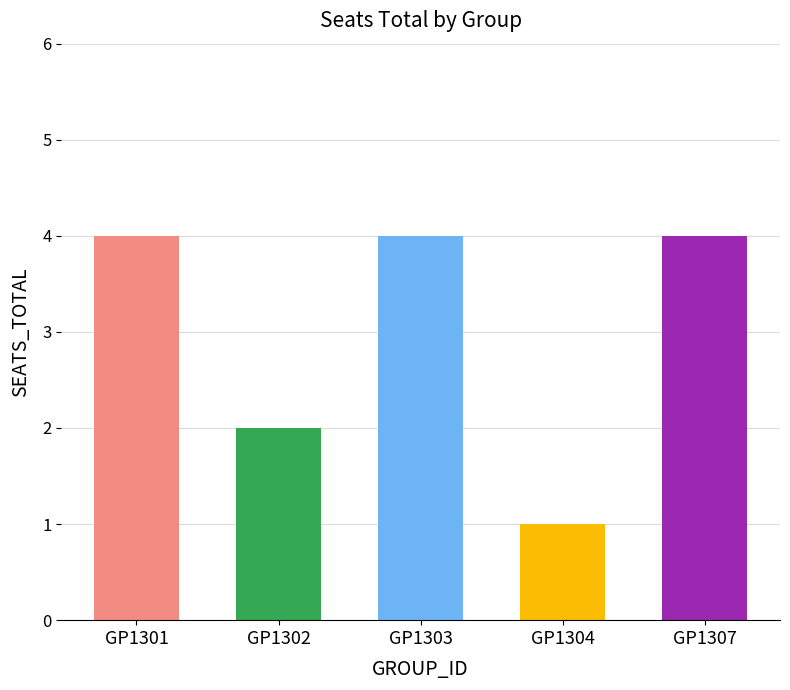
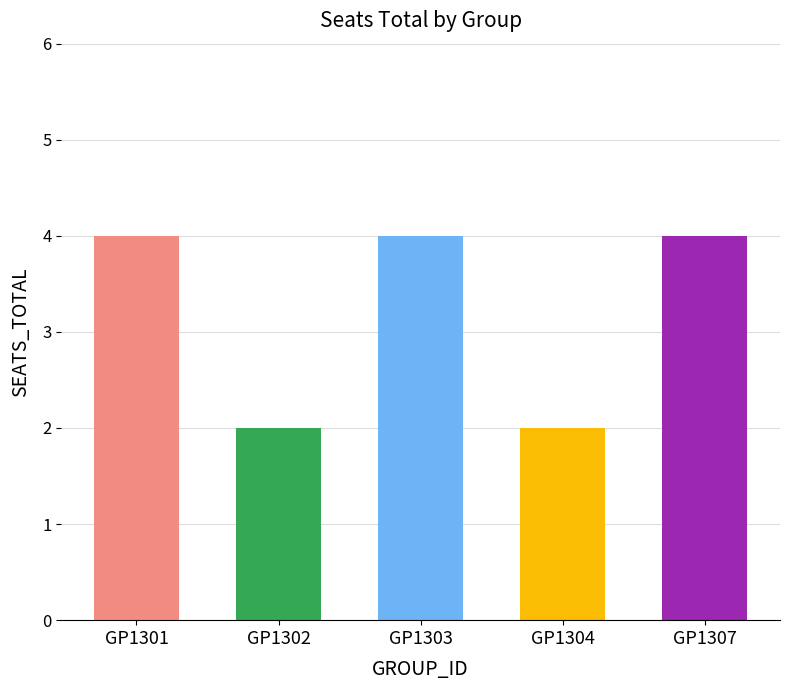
  {
    "GP1301": 4,
    "GP1302": 2,
    "GP1303": 4,
-   "GP1304": 1,
+   "GP1304": 2,
    "GP1307": 4
  }
